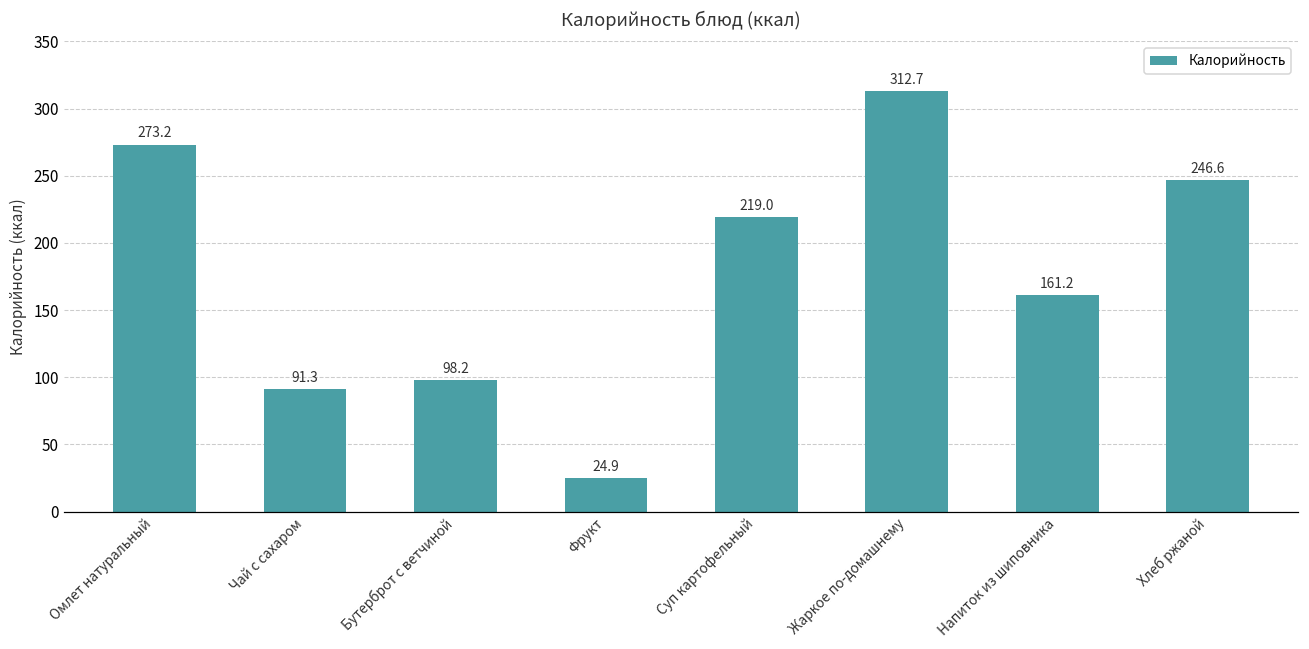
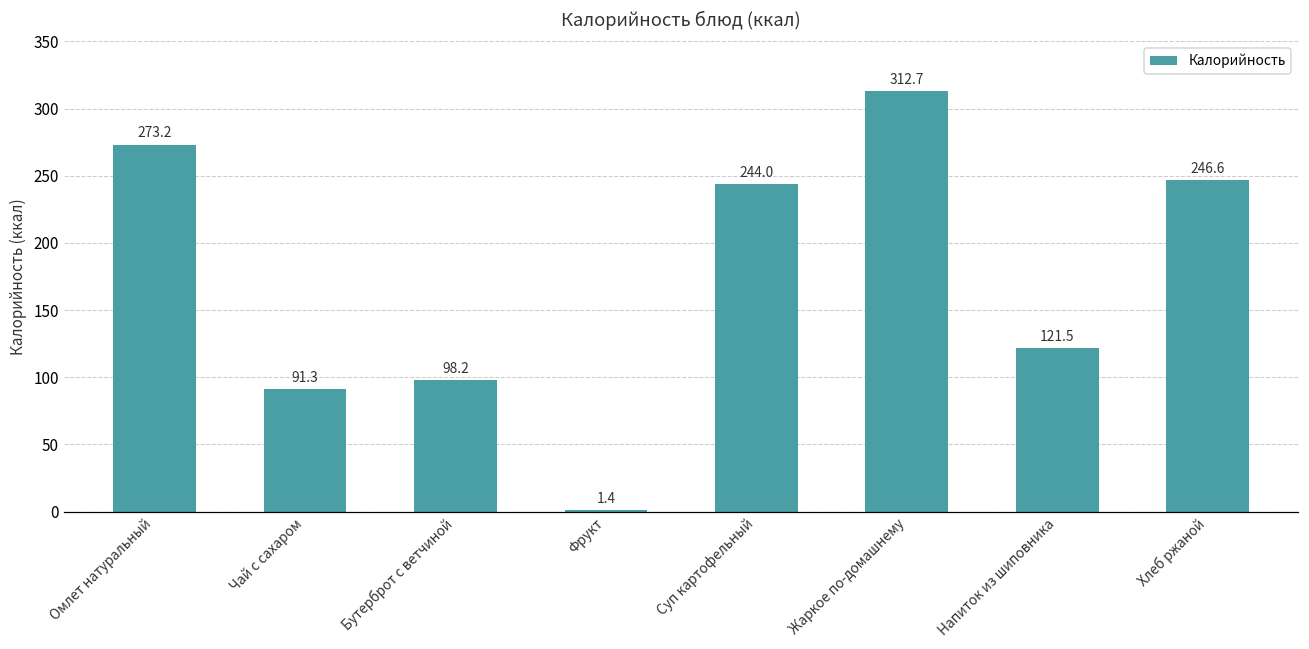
  {
    "Омлет натуральный": 273.2,
    "Чай с сахаром": 91.3,
    "Бутерброт с ветчиной": 98.2,
-   "Фрукт": 24.9,
-   "Суп картофельный": 219.0,
+   "Фрукт": 1.4,
+   "Суп картофельный": 244.0,
    "Жаркое по-домашнему": 312.7,
-   "Напиток из шиповника": 161.2,
+   "Напиток из шиповника": 121.5,
    "Хлеб ржаной": 246.6
  }
